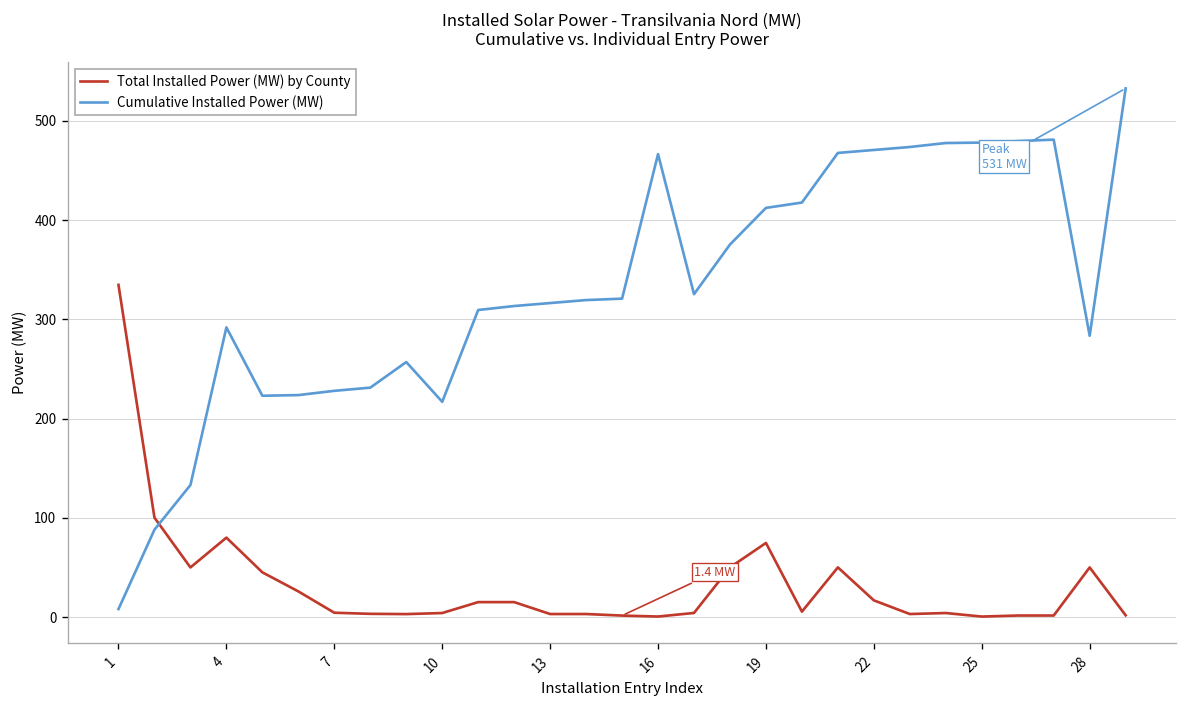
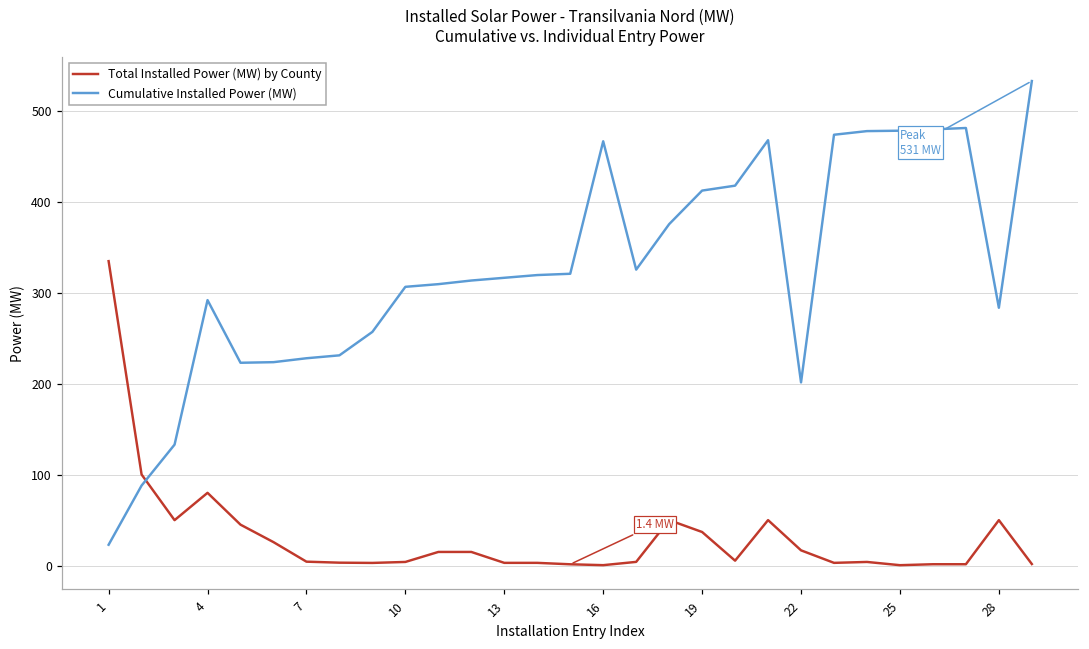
  {
    "Total Installed Power (MW) by County": {
      "1": 330,
      "4": 80,
      "7": 0,
      "10": 0,
      "13": 0,
      "16": 0,
-     "19": 70,
+     "19": 40,
      "22": 20,
      "25": 0,
      "28": 50
    },
    "Cumulative Installed Power (MW)": {
-     "1": 10,
+     "1": 20,
      "4": 290,
      "7": 230,
-     "10": 220,
+     "10": 310,
      "13": 320,
      "16": 470,
      "19": 410,
-     "22": 470,
+     "22": 200,
      "28": 280
    }
  }
